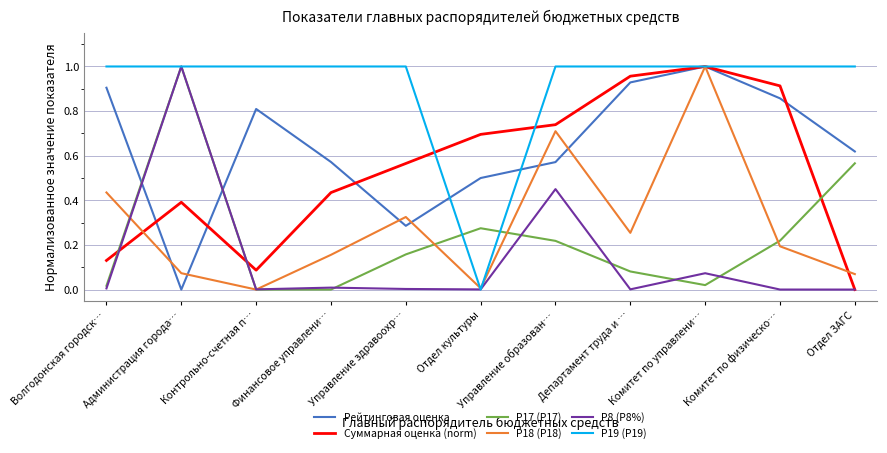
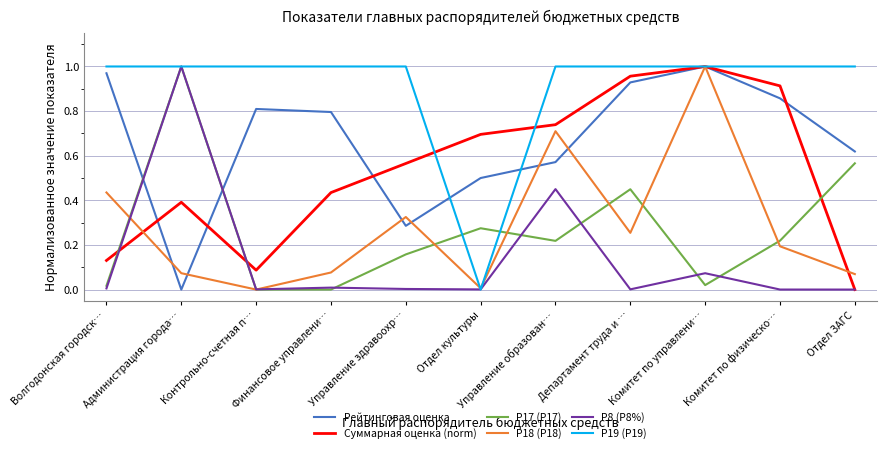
  {
    "Рейтинговая оценка": {
-     "Волгодонская городск…": 0.90,
+     "Волгодонская городск…": 0.97,
      "Администрация города…": 0.00,
      "Контрольно-счетная п…": 0.81,
-     "Финансовое управлени…": 0.57,
+     "Финансовое управлени…": 0.80,
      "Управление здравоохр…": 0.29,
      "Отдел культуры": 0.50,
      "Управление образован…": 0.57,
      "Департамент труда и …": 0.93,
      "Комитет по физическо…": 0.86,
      "Отдел ЗАГС": 0.62
    },
    "Суммарная оценка (norm)": {
      "Волгодонская городск…": 0.13,
      "Администрация города…": 0.39,
      "Контрольно-счетная п…": 0.09,
      "Финансовое управлени…": 0.43,
      "Управление здравоохр…": 0.57,
      "Отдел культуры": 0.70,
      "Управление образован…": 0.74,
      "Департамент труда и …": 0.96,
      "Комитет по физическо…": 0.91
    },
    "P17 (Р17)": {
      "Волгодонская городск…": 0.02,
      "Управление здравоохр…": 0.16,
      "Отдел культуры": 0.27,
      "Управление образован…": 0.22,
-     "Департамент труда и …": 0.08,
+     "Департамент труда и …": 0.45,
      "Комитет по управлени…": 0.02,
      "Комитет по физическо…": 0.22,
      "Отдел ЗАГС": 0.57
    },
    "P18 (Р18)": {
      "Волгодонская городск…": 0.44,
      "Администрация города…": 0.07,
-     "Финансовое управлени…": 0.16,
+     "Финансовое управлени…": 0.08,
      "Управление здравоохр…": 0.33,
      "Управление образован…": 0.71,
      "Департамент труда и …": 0.25,
      "Комитет по физическо…": 0.19,
      "Отдел ЗАГС": 0.07
    },
    "P8 (P8%)": {
      "Волгодонская городск…": 0.01,
      "Управление здравоохр…": 0.00,
      "Управление образован…": 0.45,
      "Департамент труда и …": 0.00,
      "Комитет по управлени…": 0.07,
      "Комитет по физическо…": 0.00
    },
    "P19 (P19)": {
      "Волгодонская городск…": 1.00,
      "Контрольно-счетная п…": 1.00,
      "Финансовое управлени…": 1.00,
      "Управление здравоохр…": 1.00,
      "Управление образован…": 1.00,
      "Департамент труда и …": 1.00,
      "Комитет по физическо…": 1.00,
      "Отдел ЗАГС": 1.00
    }
  }
